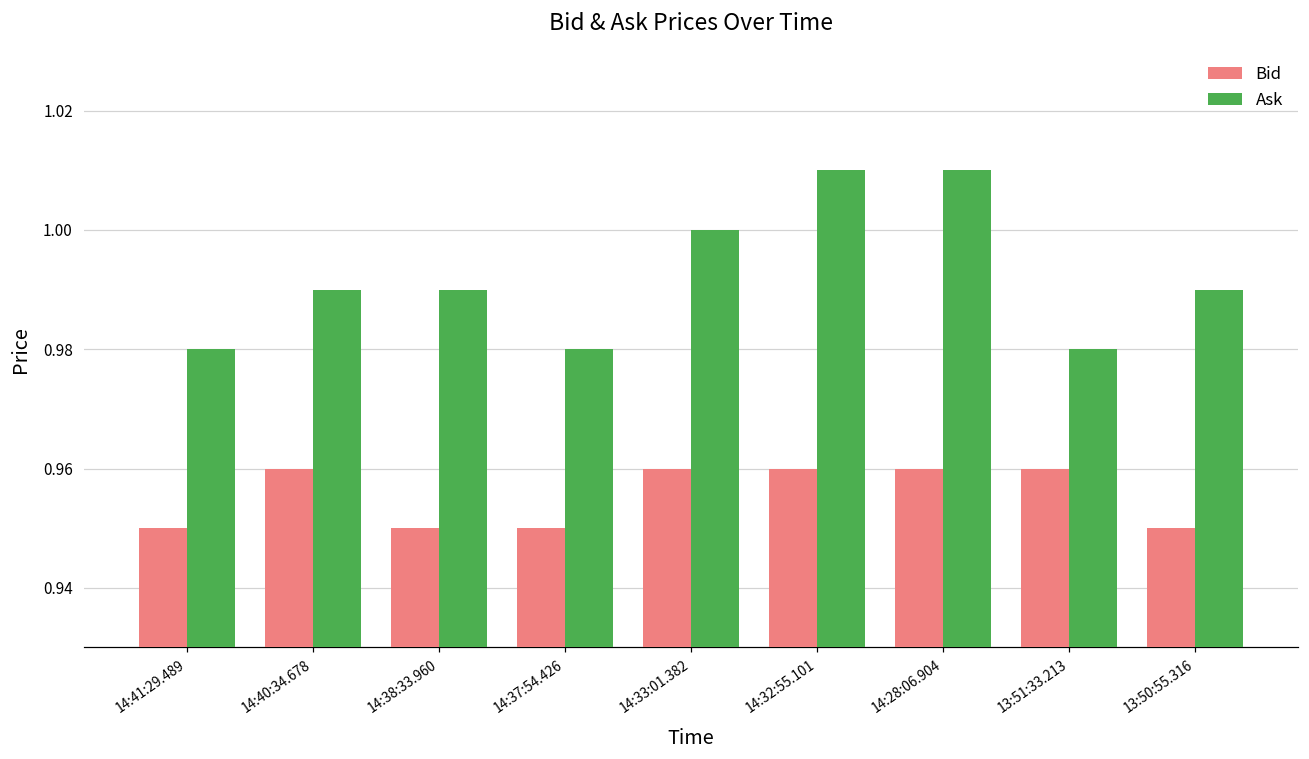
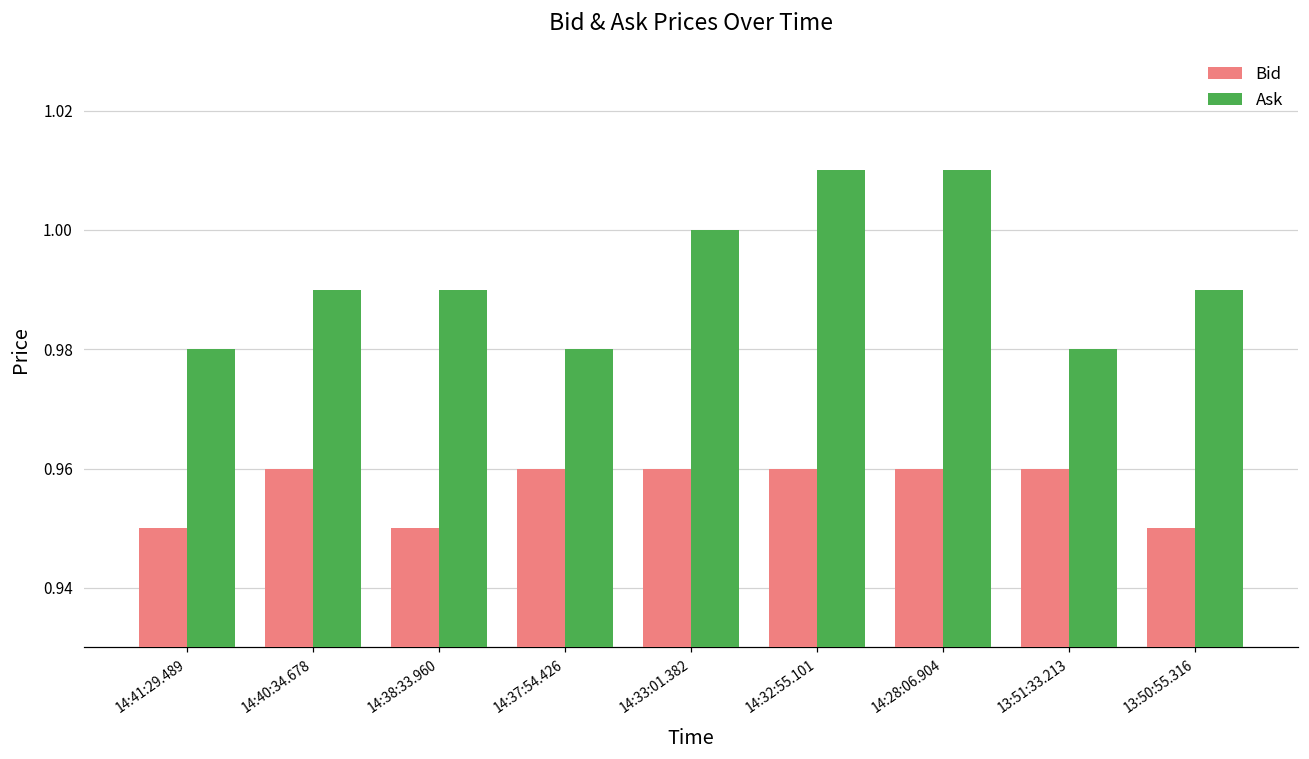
  {
    "Bid": {
      "14:41:29.489": 0.95,
      "14:40:34.678": 0.96,
      "14:38:33.960": 0.95,
-     "14:37:54.426": 0.95,
+     "14:37:54.426": 0.96,
      "14:33:01.382": 0.96,
      "14:32:55.101": 0.96,
      "14:28:06.904": 0.96,
      "13:51:33.213": 0.96,
      "13:50:55.316": 0.95
    },
    "Ask": {
      "14:41:29.489": 0.98,
      "14:40:34.678": 0.99,
      "14:38:33.960": 0.99,
      "14:37:54.426": 0.98,
      "14:33:01.382": 1.00,
      "14:32:55.101": 1.01,
      "14:28:06.904": 1.01,
      "13:51:33.213": 0.98,
      "13:50:55.316": 0.99
    }
  }
